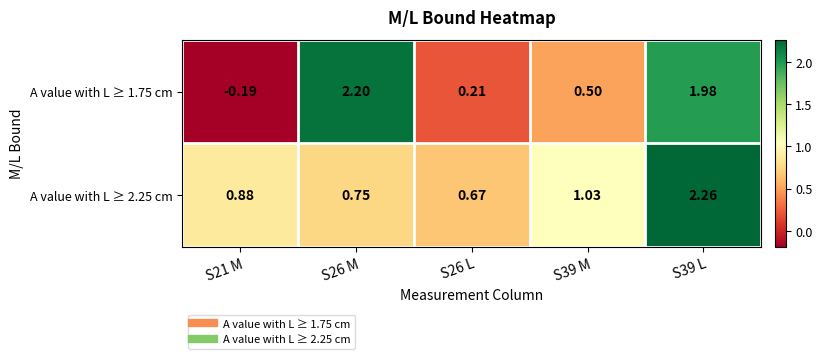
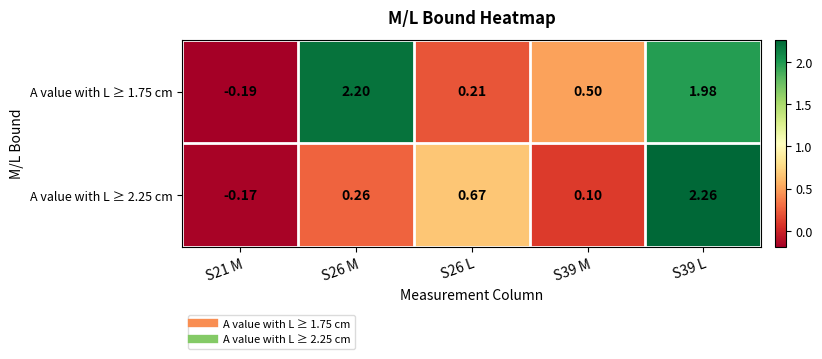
  {
    "A value with L ≥ 1.75 cm": {
      "S21 M": -0.19,
      "S26 M": 2.20,
      "S26 L": 0.21,
      "S39 M": 0.50,
      "S39 L": 1.98
    },
    "A value with L ≥ 2.25 cm": {
-     "S21 M": 0.88,
-     "S26 M": 0.75,
+     "S21 M": -0.17,
+     "S26 M": 0.26,
      "S26 L": 0.67,
-     "S39 M": 1.03,
+     "S39 M": 0.10,
      "S39 L": 2.26
    }
  }
